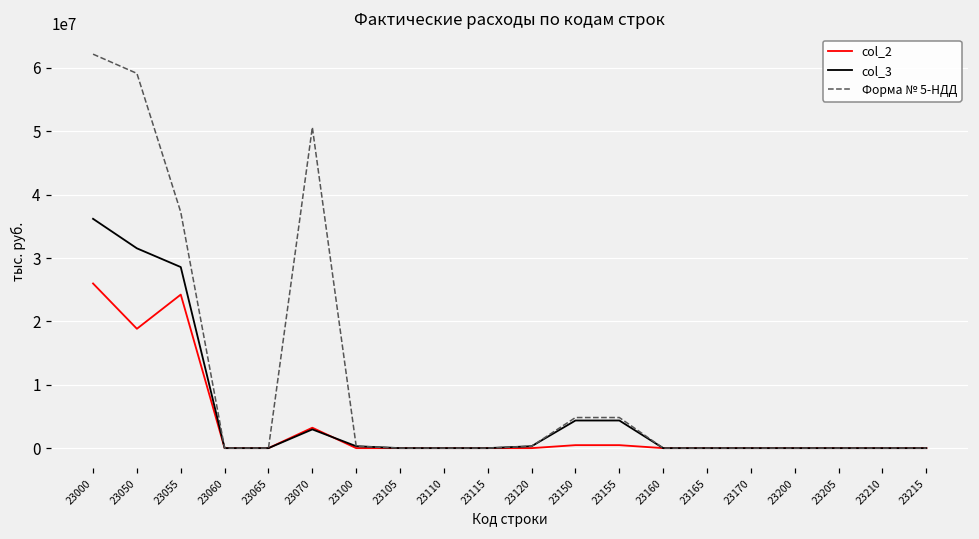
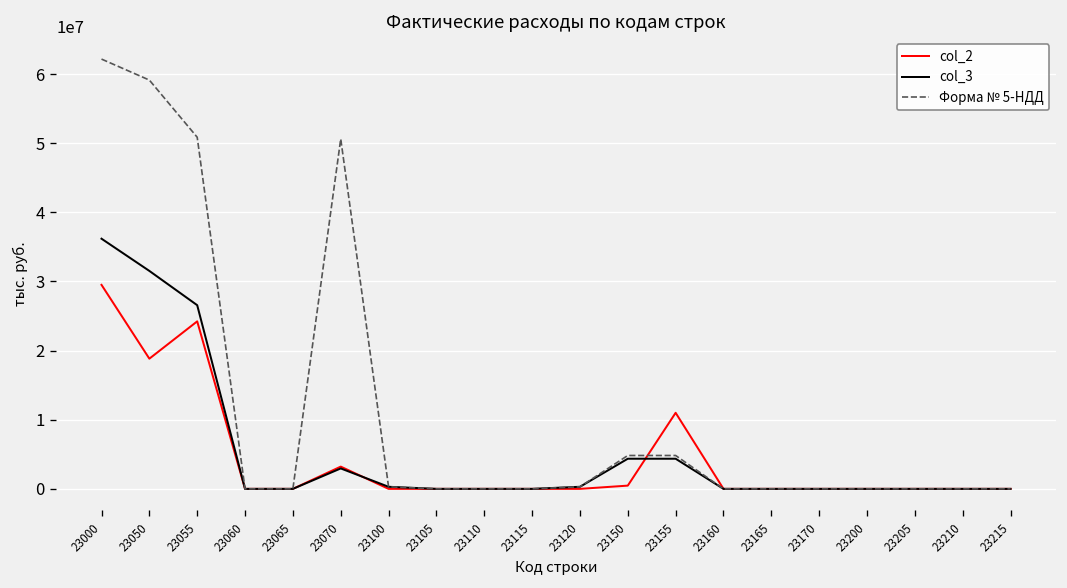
  {
    "col_2": {
-     "23000": 26000000,
+     "23000": 30000000,
      "23050": 19000000,
      "23055": 24000000,
      "23150": 0,
-     "23155": 0
+     "23155": 11000000
    },
    "col_3": {
      "23000": 36000000,
      "23050": 32000000,
-     "23055": 29000000,
+     "23055": 27000000,
      "23150": 4000000,
      "23155": 4000000
    },
    "Форма № 5-НДД": {
      "23000": 62000000,
      "23050": 59000000,
-     "23055": 37000000,
+     "23055": 51000000,
      "23070": 51000000,
      "23150": 5000000,
      "23155": 5000000
    }
  }
